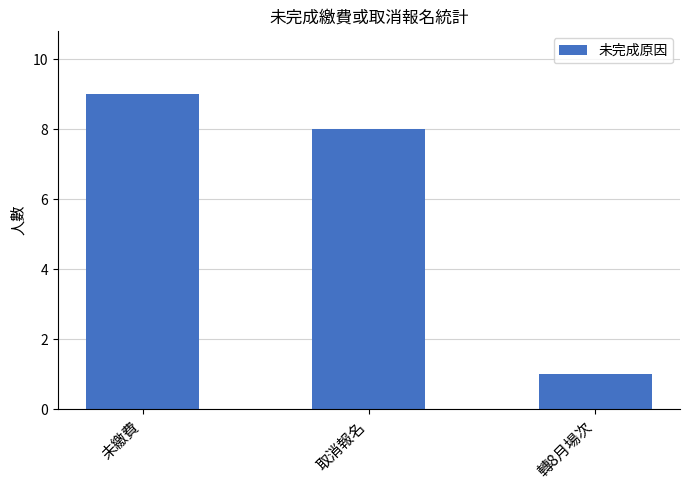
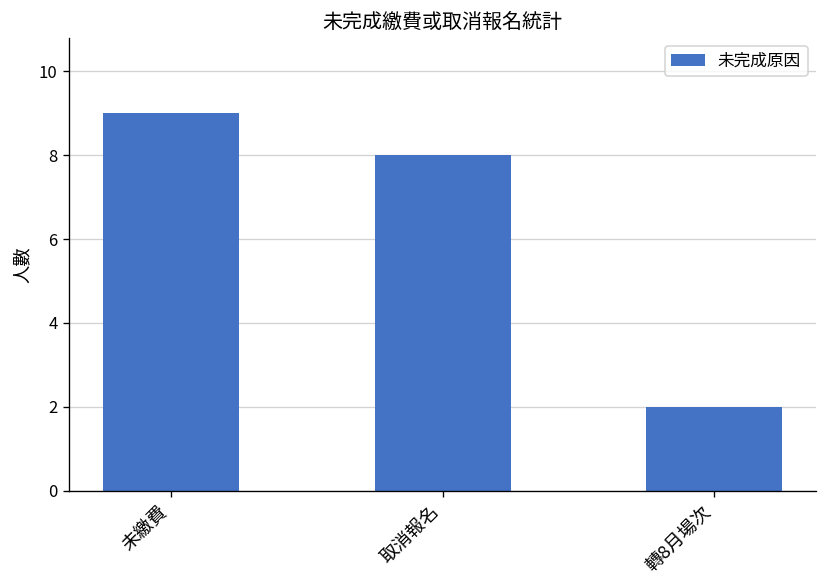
  {
    "未繳費": 9,
    "取消報名": 8,
-   "轉8月場次": 1
+   "轉8月場次": 2
  }
